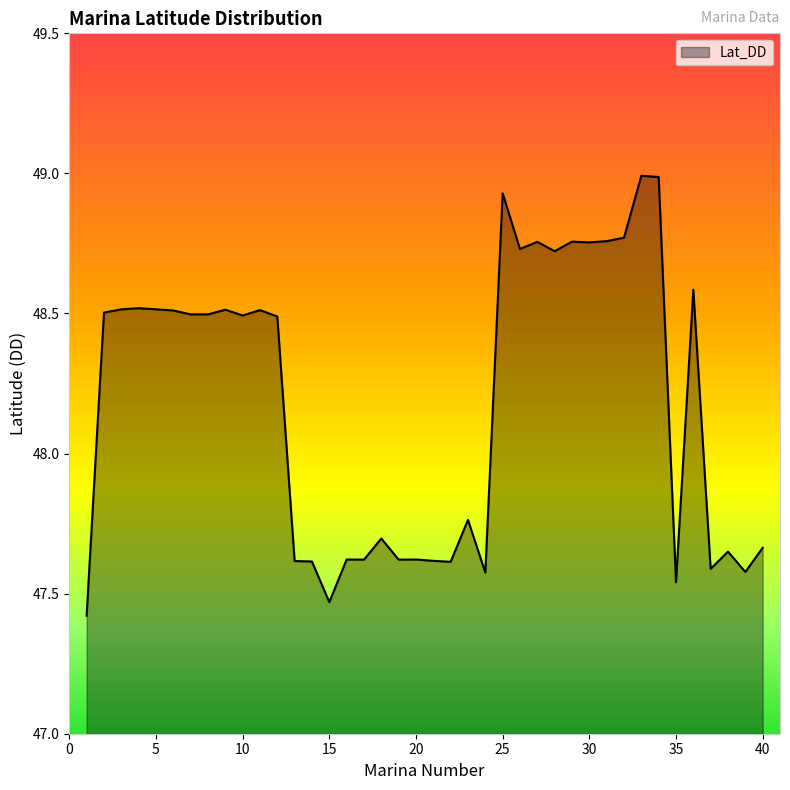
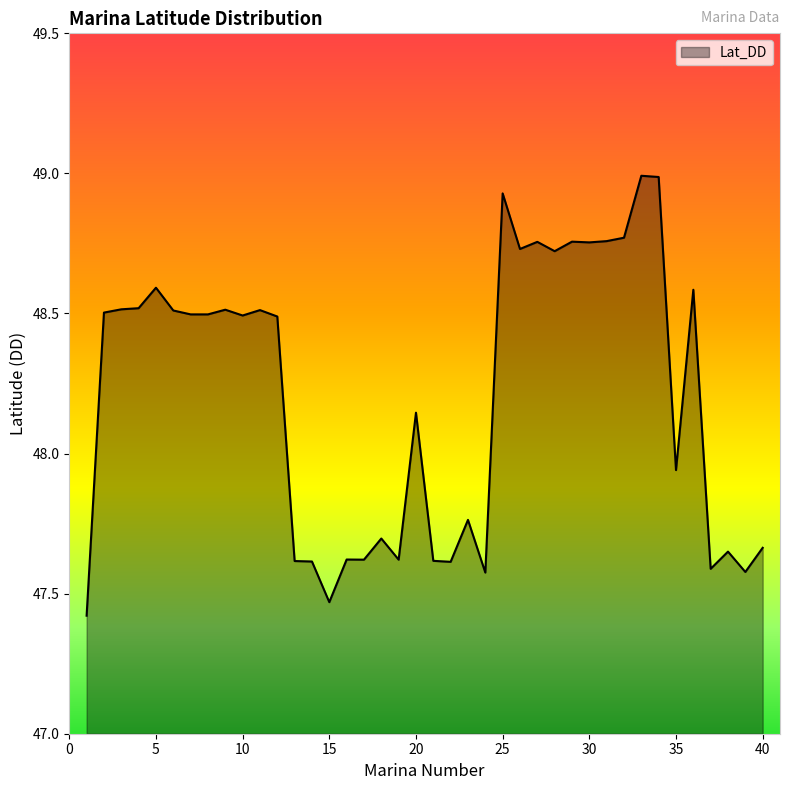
  {
-   "5": 48.51,
+   "5": 48.59,
    "10": 48.49,
    "15": 47.47,
-   "20": 47.62,
+   "20": 48.15,
    "25": 48.93,
    "30": 48.75,
-   "35": 47.54,
+   "35": 47.94,
    "40": 47.66
  }
